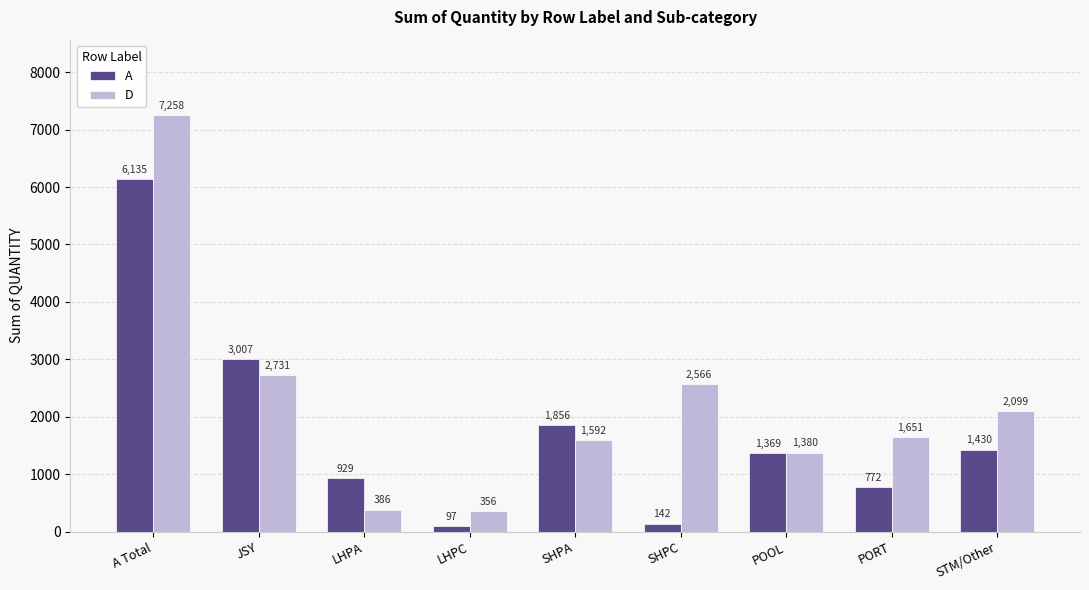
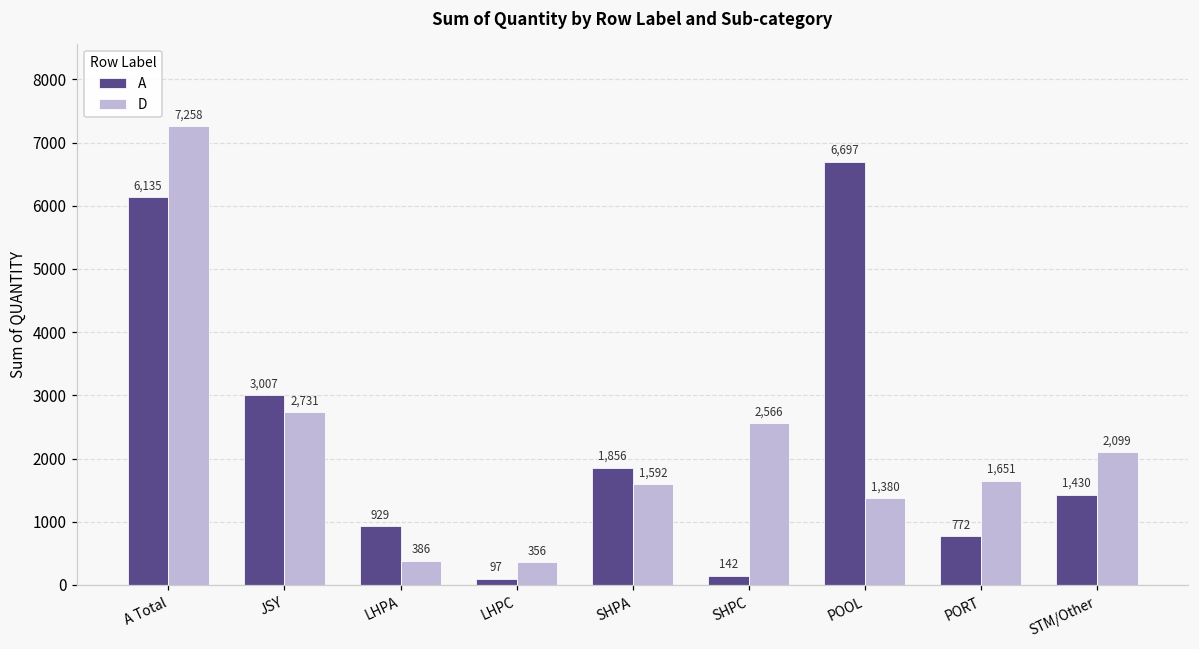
  {
    "A": {
      "A Total": "6,135",
      "JSY": "3,007",
      "LHPA": "929",
      "LHPC": "97",
      "SHPA": "1,856",
      "SHPC": "142",
-     "POOL": "1,369",
+     "POOL": "6,697",
      "PORT": "772",
      "STM/Other": "1,430"
    },
    "D": {
      "A Total": "7,258",
      "JSY": "2,731",
      "LHPA": "386",
      "LHPC": "356",
      "SHPA": "1,592",
      "SHPC": "2,566",
      "POOL": "1,380",
      "PORT": "1,651",
      "STM/Other": "2,099"
    }
  }
